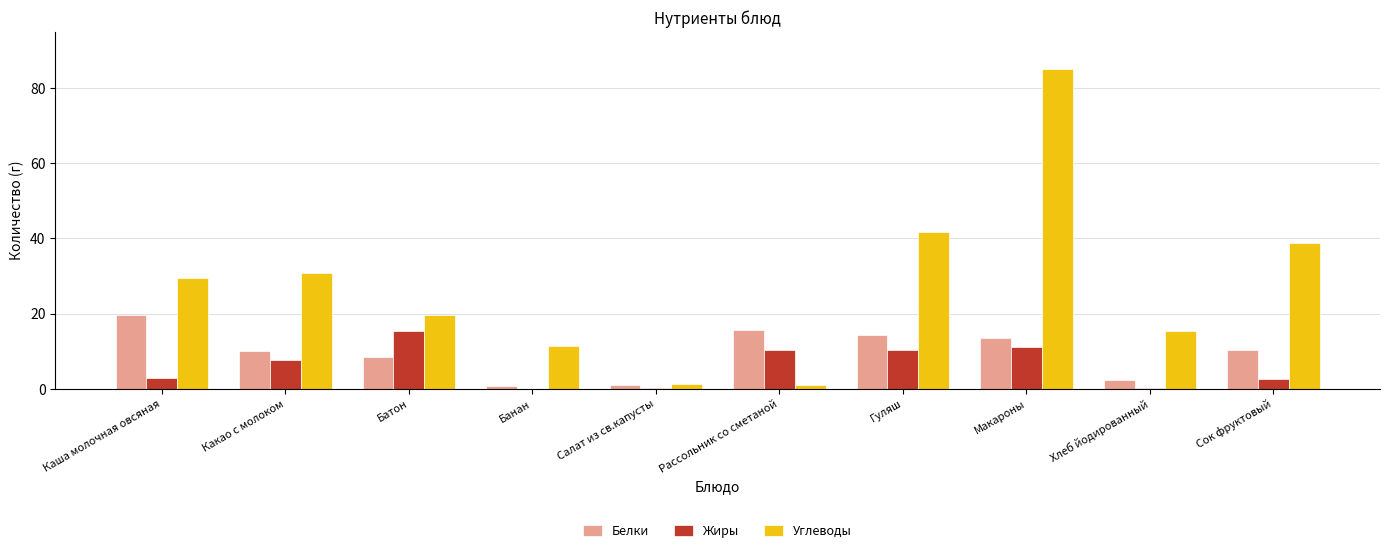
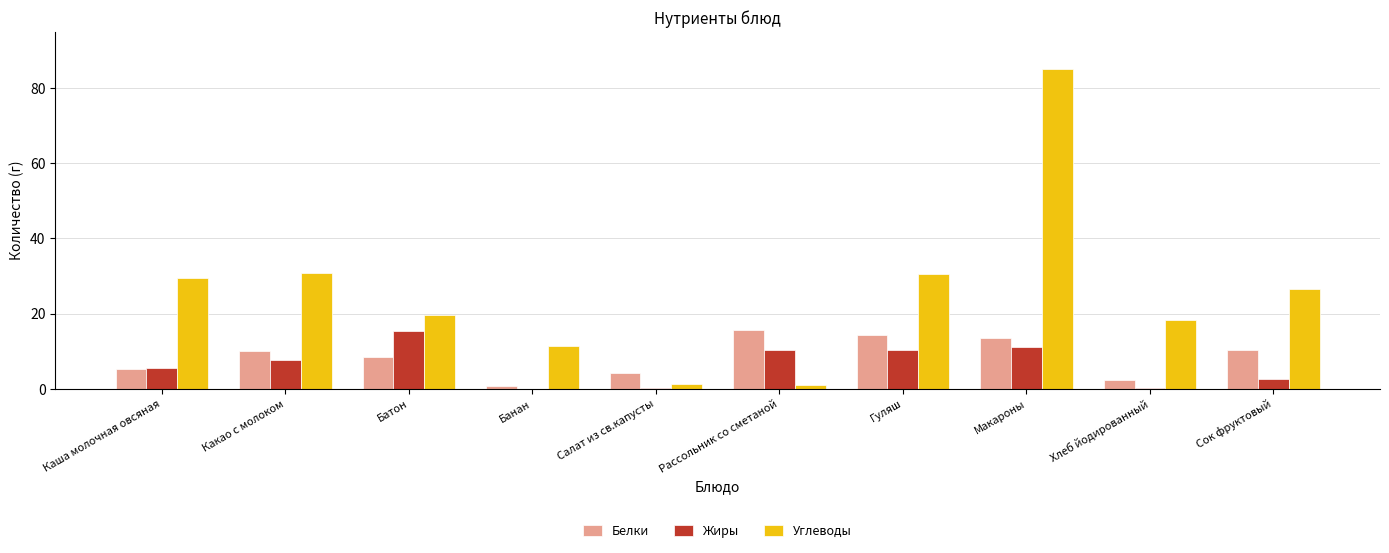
  {
    "Белки": {
-     "Каша молочная овсяная": 20,
+     "Каша молочная овсяная": 5,
      "Какао с молоком": 10,
      "Батон": 9,
      "Банан": 1,
-     "Салат из св.капусты": 1,
+     "Салат из св.капусты": 4,
      "Рассольник со сметаной": 16,
      "Гуляш": 14,
      "Макароны": 13,
      "Хлеб йодированный": 2,
      "Сок фруктовый": 10
    },
    "Жиры": {
-     "Каша молочная овсяная": 3,
+     "Каша молочная овсяная": 6,
      "Какао с молоком": 8,
      "Батон": 15,
      "Банан": 0,
      "Рассольник со сметаной": 10,
      "Гуляш": 10,
      "Макароны": 11,
      "Сок фруктовый": 3
    },
    "Углеводы": {
      "Каша молочная овсяная": 29,
      "Какао с молоком": 31,
      "Батон": 20,
      "Банан": 11,
      "Салат из св.капусты": 1,
      "Рассольник со сметаной": 1,
-     "Гуляш": 42,
+     "Гуляш": 31,
      "Макароны": 85,
-     "Хлеб йодированный": 15,
-     "Сок фруктовый": 39
+     "Хлеб йодированный": 18,
+     "Сок фруктовый": 27
    }
  }
